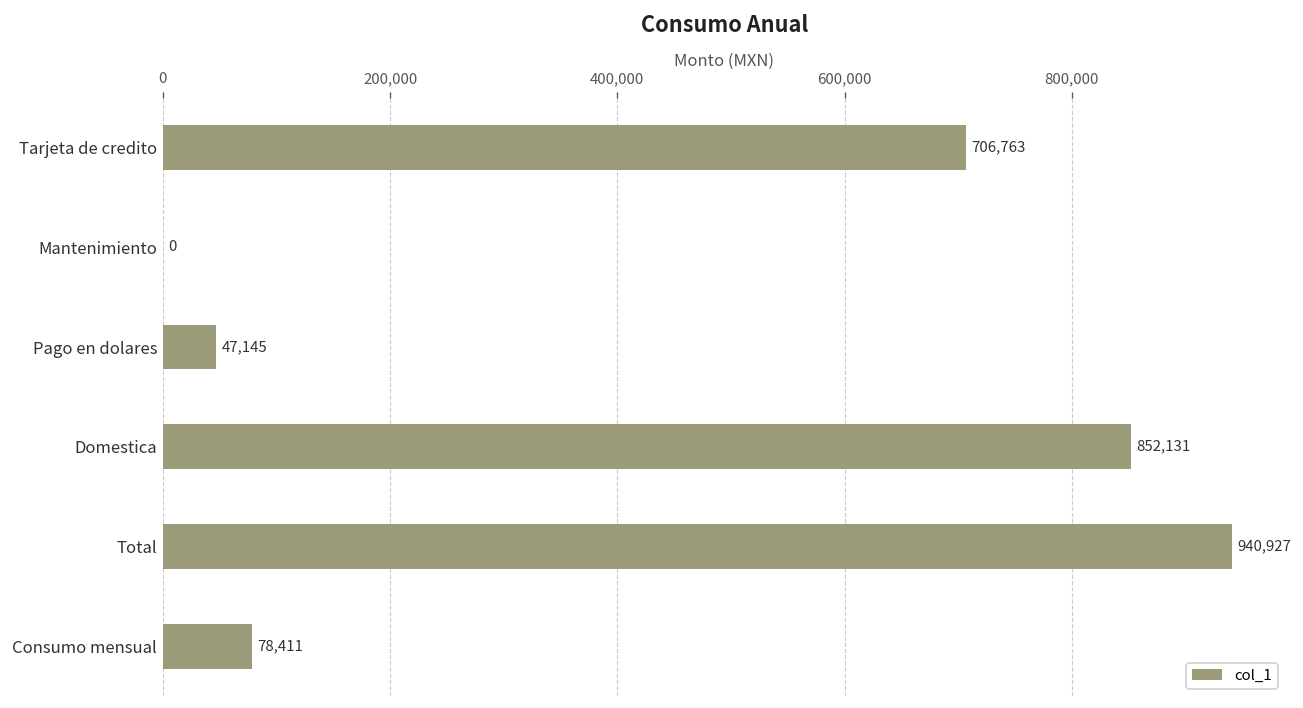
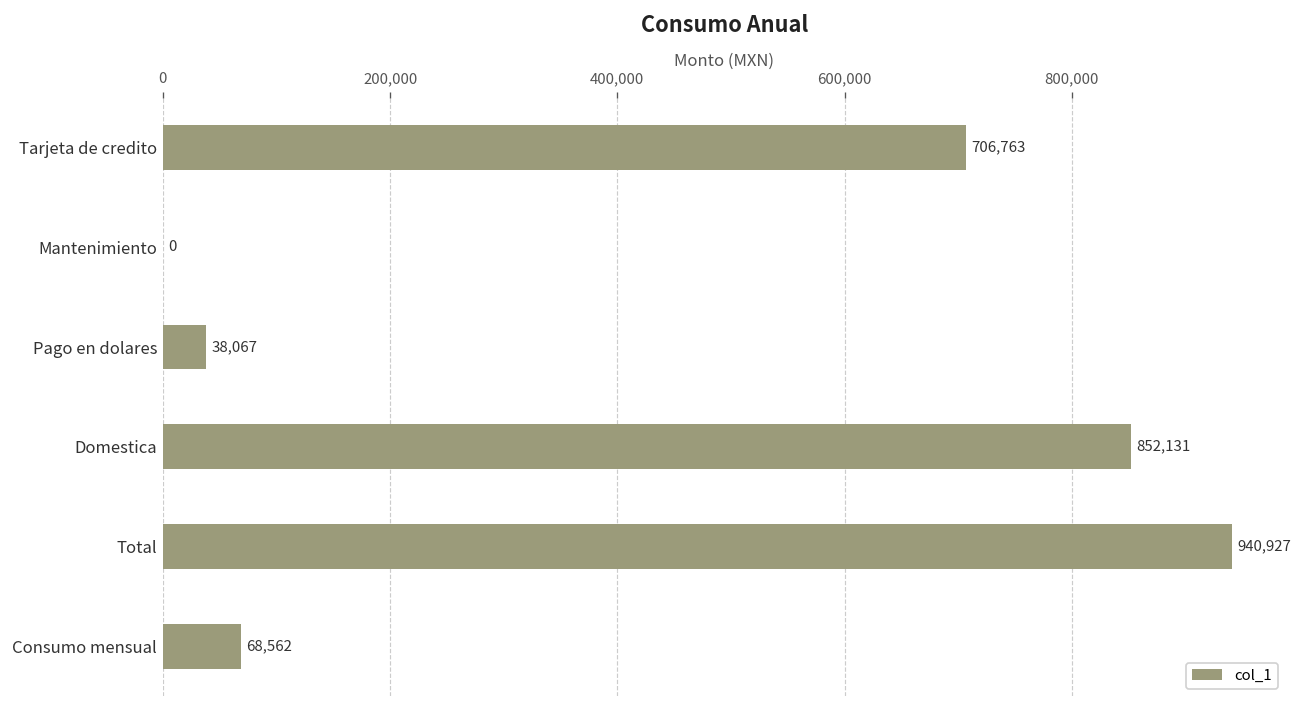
  {
    "Tarjeta de credito": "706,763",
    "Mantenimiento": "0",
-   "Pago en dolares": "47,145",
+   "Pago en dolares": "38,067",
    "Domestica": "852,131",
    "Total": "940,927",
-   "Consumo mensual": "78,411"
+   "Consumo mensual": "68,562"
  }
